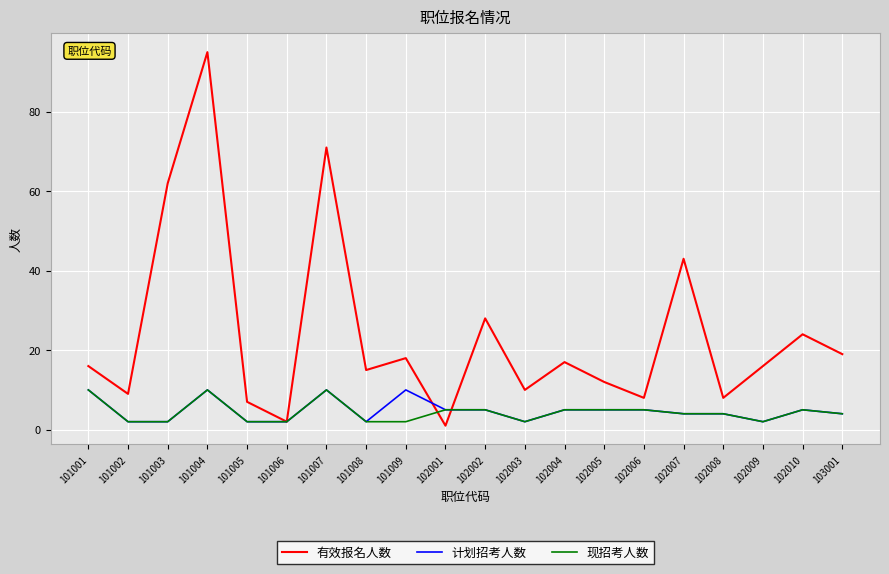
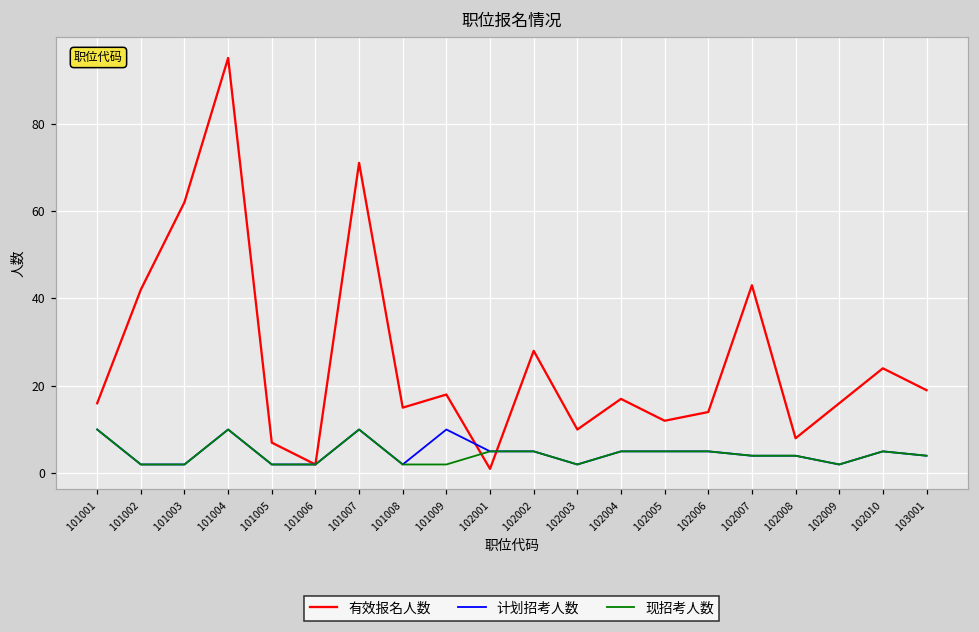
  {
    "有效报名人数": {
      "101001": 16,
-     "101002": 9,
+     "101002": 42,
      "101003": 62,
      "101004": 95,
      "101005": 7,
      "101007": 71,
      "101008": 15,
      "101009": 18,
      "102001": 1,
      "102002": 28,
      "102003": 10,
      "102004": 17,
      "102005": 12,
-     "102006": 8,
+     "102006": 14,
      "102007": 43,
      "102008": 8,
      "102009": 16,
      "102010": 24,
      "103001": 19
    },
    "计划招考人数": {
      "101009": 10
    },
    "现招考人数": {
      "101009": 2
    }
  }
